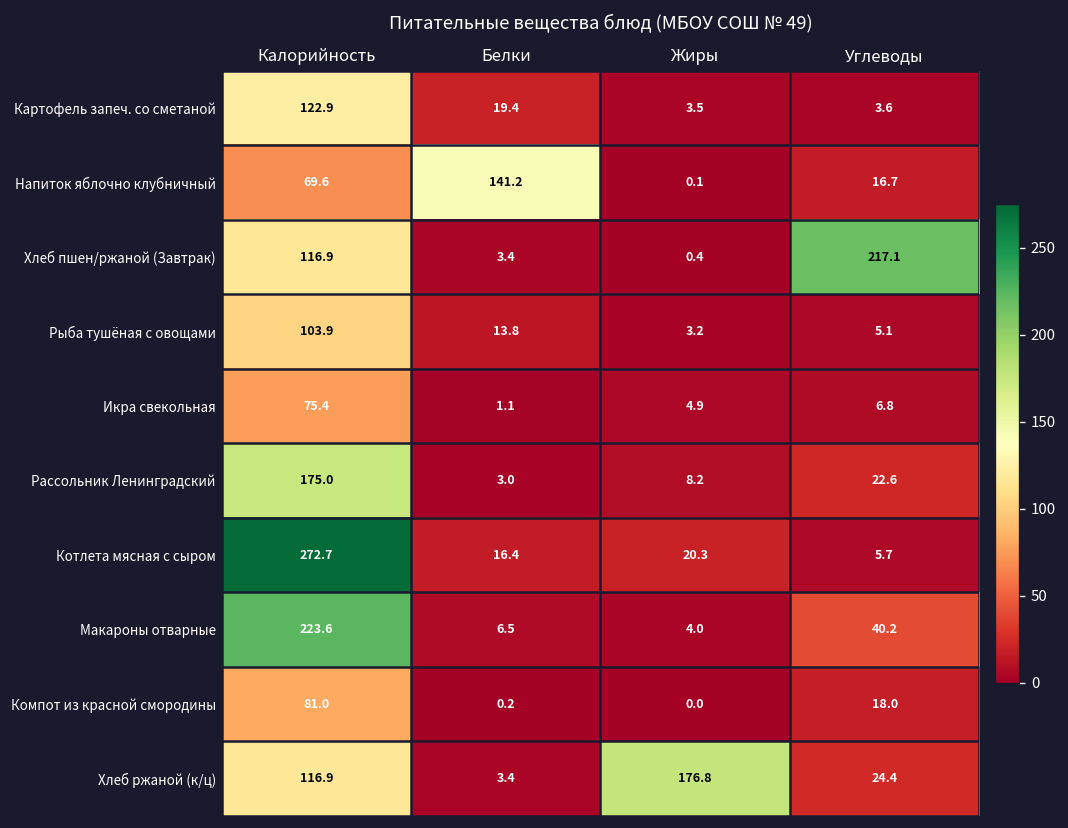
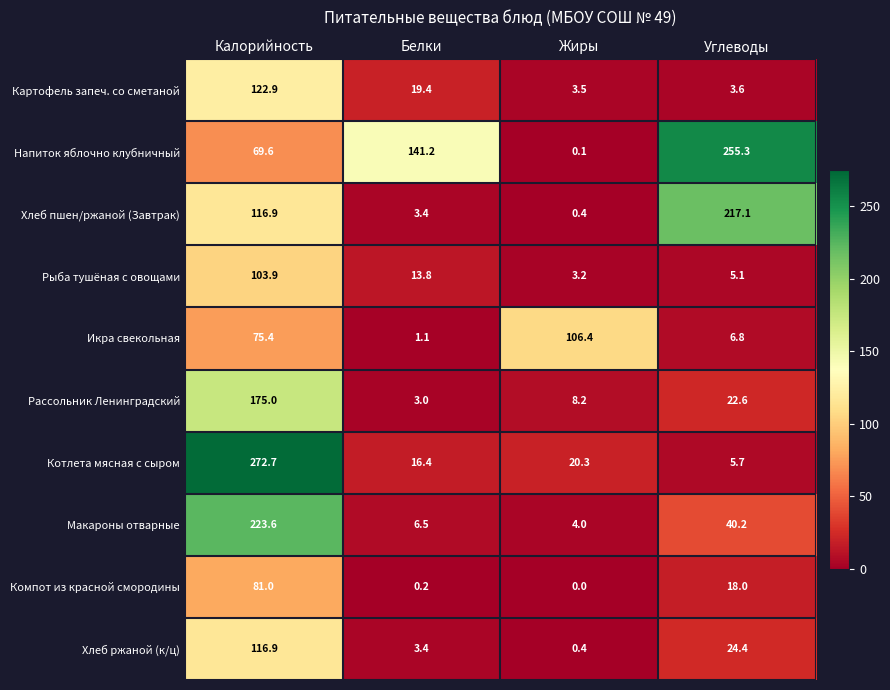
  {
    "Картофель запеч. со сметаной": {
      "Калорийность": 122.9,
      "Белки": 19.4,
      "Жиры": 3.5,
      "Углеводы": 3.6
    },
    "Напиток яблочно клубничный": {
      "Калорийность": 69.6,
      "Белки": 141.2,
      "Жиры": 0.1,
-     "Углеводы": 16.7
+     "Углеводы": 255.3
    },
    "Хлеб пшен/ржаной (Завтрак)": {
      "Калорийность": 116.9,
      "Белки": 3.4,
      "Жиры": 0.4,
      "Углеводы": 217.1
    },
    "Рыба тушёная с овощами": {
      "Калорийность": 103.9,
      "Белки": 13.8,
      "Жиры": 3.2,
      "Углеводы": 5.1
    },
    "Икра свекольная": {
      "Калорийность": 75.4,
      "Белки": 1.1,
-     "Жиры": 4.9,
+     "Жиры": 106.4,
      "Углеводы": 6.8
    },
    "Рассольник Ленинградский": {
      "Калорийность": 175.0,
      "Белки": 3.0,
      "Жиры": 8.2,
      "Углеводы": 22.6
    },
    "Котлета мясная с сыром": {
      "Калорийность": 272.7,
      "Белки": 16.4,
      "Жиры": 20.3,
      "Углеводы": 5.7
    },
    "Макароны отварные": {
      "Калорийность": 223.6,
      "Белки": 6.5,
      "Жиры": 4.0,
      "Углеводы": 40.2
    },
    "Компот из красной смородины": {
      "Калорийность": 81.0,
      "Белки": 0.2,
      "Жиры": 0.0,
      "Углеводы": 18.0
    },
    "Хлеб ржаной (к/ц)": {
      "Калорийность": 116.9,
      "Белки": 3.4,
-     "Жиры": 176.8,
+     "Жиры": 0.4,
      "Углеводы": 24.4
    }
  }
